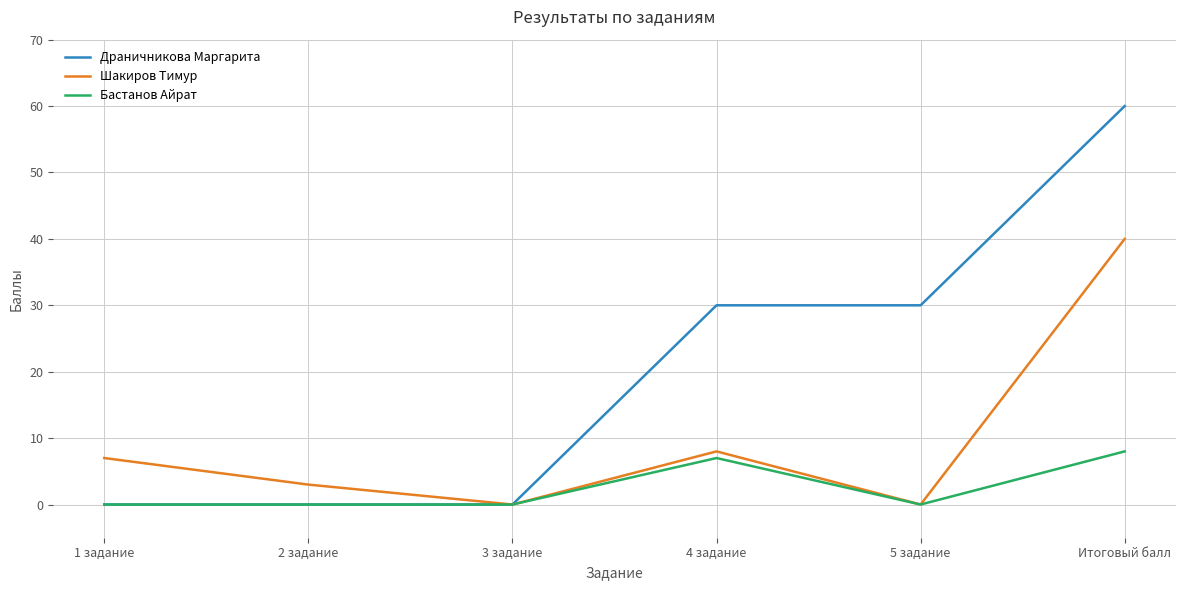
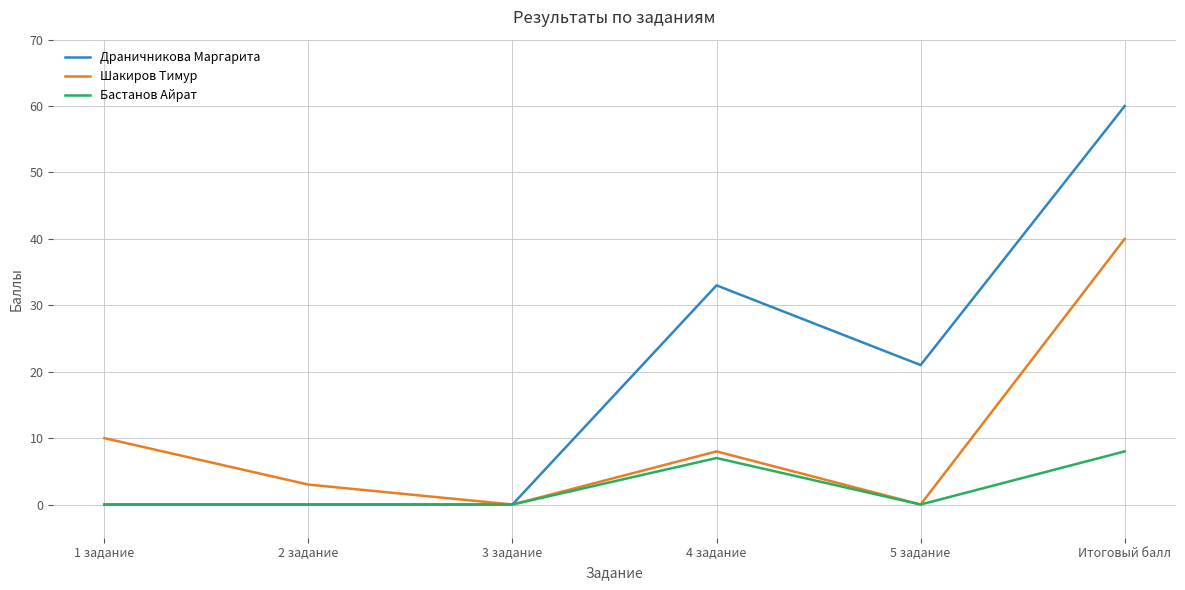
  {
    "Драничникова Маргарита": {
-     "4 задание": 30,
-     "5 задание": 30,
+     "4 задание": 33,
+     "5 задание": 21,
      "Итоговый балл": 60
    },
    "Шакиров Тимур": {
-     "1 задание": 7,
+     "1 задание": 10,
      "2 задание": 3,
      "4 задание": 8,
      "Итоговый балл": 40
    },
    "Бастанов Айрат": {
      "4 задание": 7,
      "Итоговый балл": 8
    }
  }
